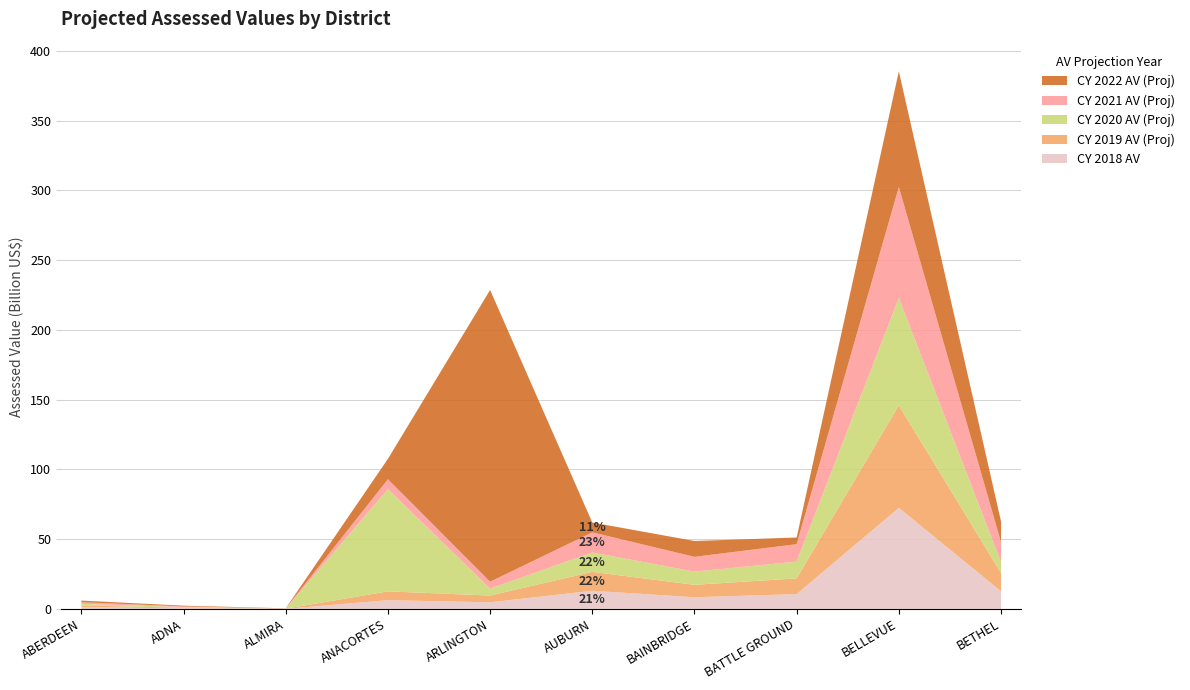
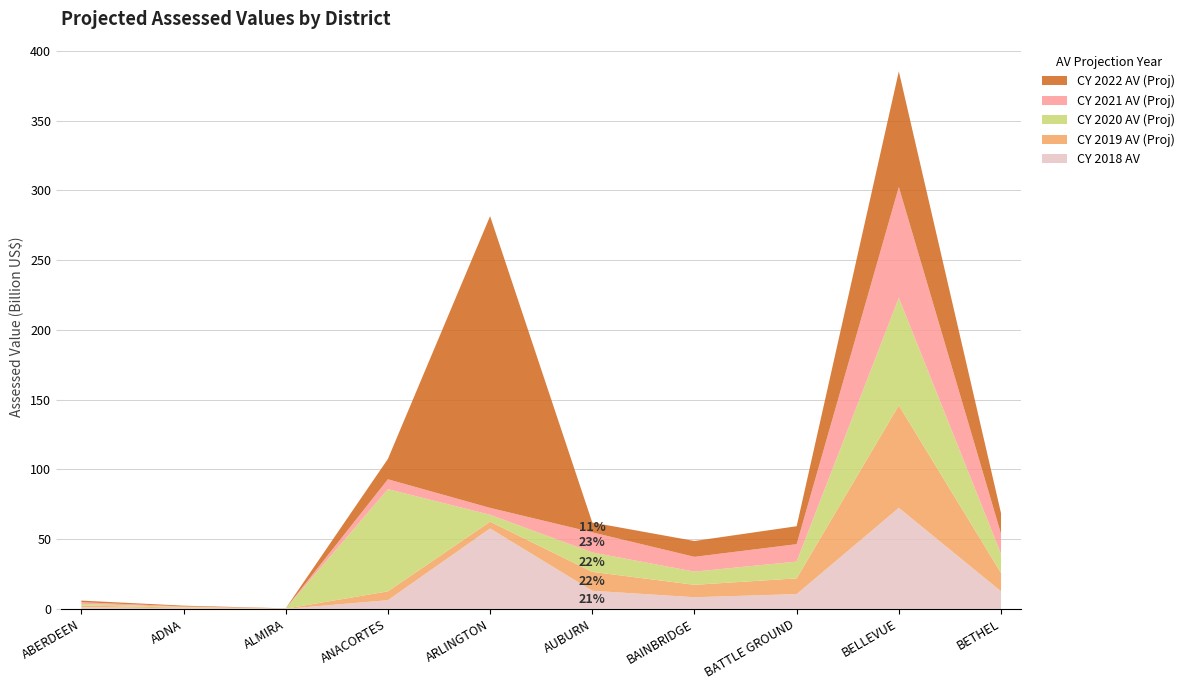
  {
    "CY 2018 AV": {
      "ANACORTES": 6,
-     "ARLINGTON": 5,
+     "ARLINGTON": 58,
      "BAINBRIDGE": 8,
      "BATTLE GROUND": 11,
      "BELLEVUE": 72,
      "BETHEL": 13
    },
    "CY 2020 AV (Proj)": {
      "ANACORTES": 73,
      "ARLINGTON": 5,
      "BAINBRIDGE": 9,
      "BATTLE GROUND": 12,
      "BELLEVUE": 77,
-     "BETHEL": 8
+     "BETHEL": 14
    },
    "CY 2022 AV (Proj)": {
      "ANACORTES": 15,
      "ARLINGTON": 209,
      "BAINBRIDGE": 11,
-     "BATTLE GROUND": 5,
+     "BATTLE GROUND": 13,
      "BELLEVUE": 83,
      "BETHEL": 15
    }
  }
